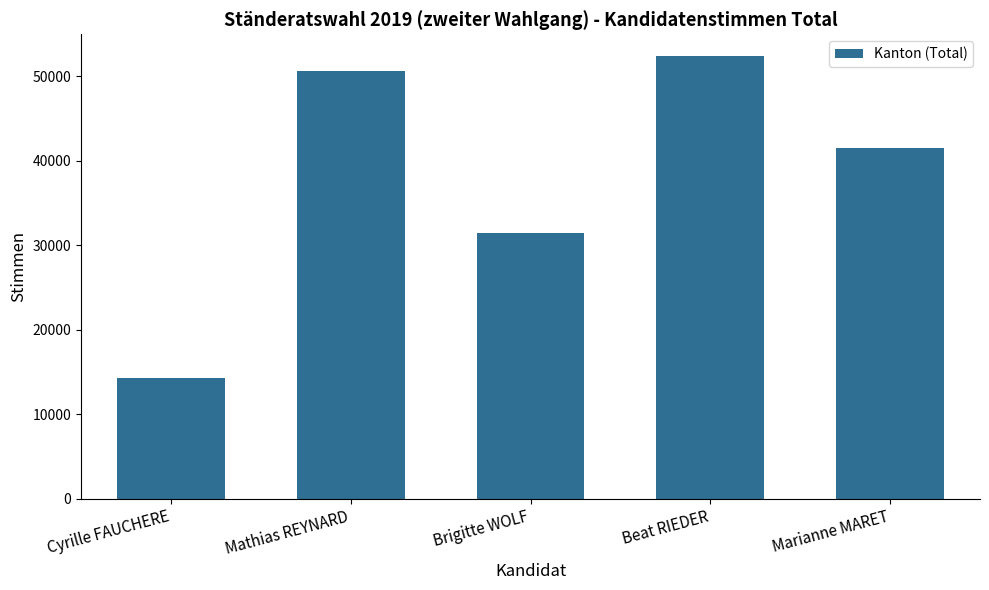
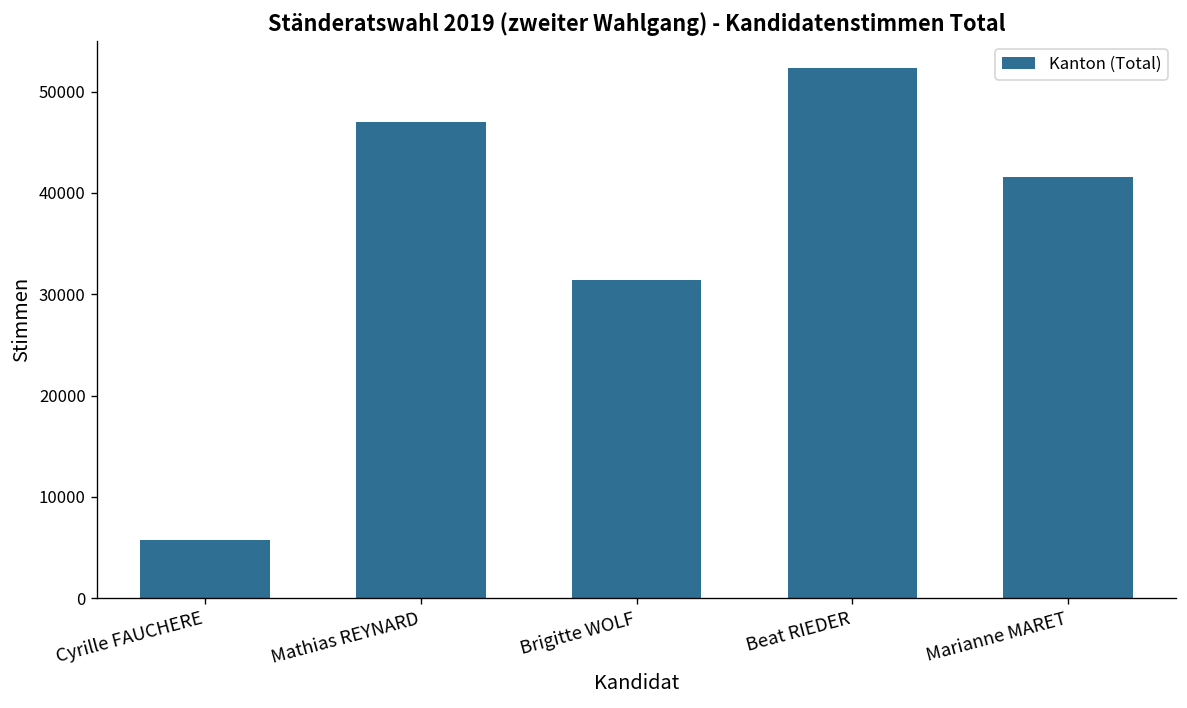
  {
-   "Cyrille FAUCHERE": 14000,
-   "Mathias REYNARD": 51000,
+   "Cyrille FAUCHERE": 6000,
+   "Mathias REYNARD": 47000,
    "Brigitte WOLF": 31000,
    "Beat RIEDER": 52000,
    "Marianne MARET": 42000
  }
